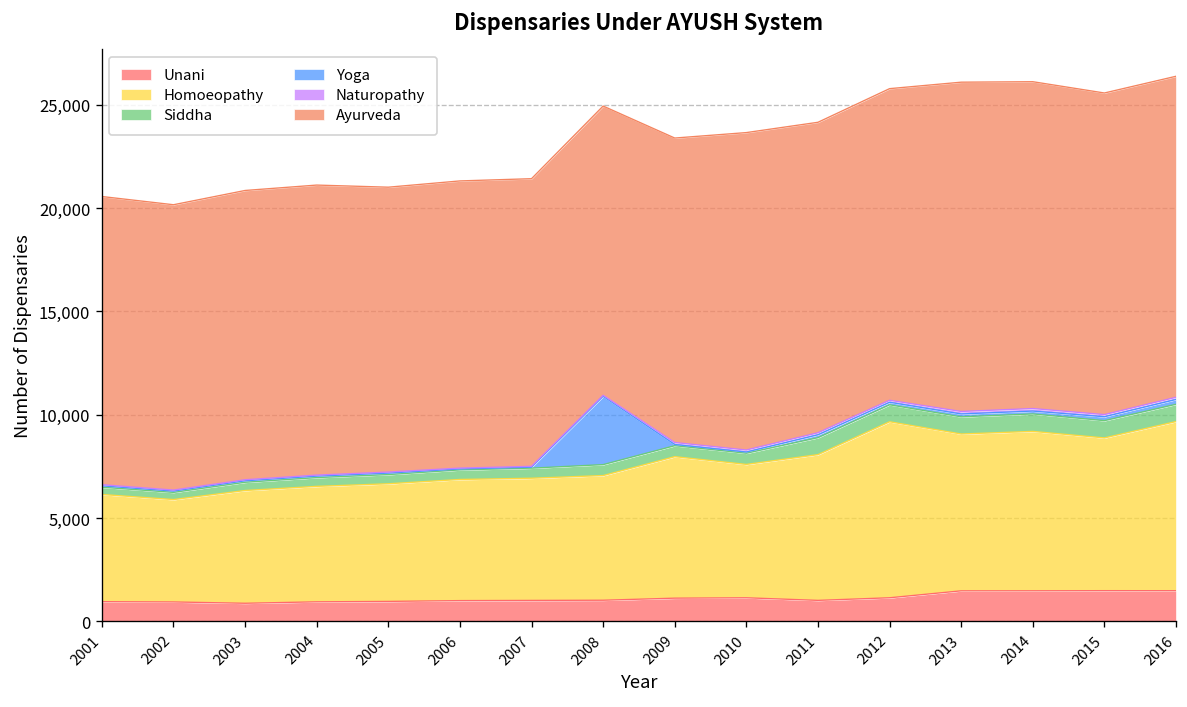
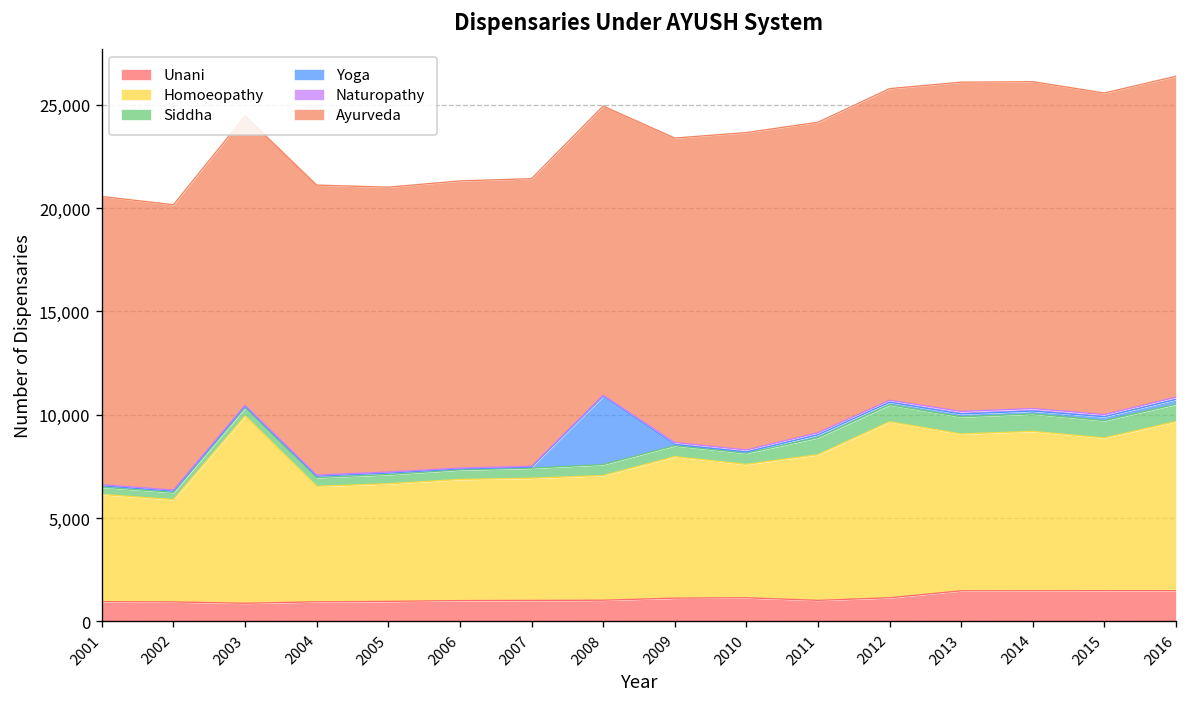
  {
    "Homoeopathy": {
      "2001": "5,200",
      "2002": "5,000",
-     "2003": "5,500",
+     "2003": "9,100",
      "2004": "5,600",
      "2005": "5,700",
      "2006": "5,900",
      "2007": "5,900",
      "2008": "6,000",
      "2009": "6,800",
      "2010": "6,500",
      "2011": "7,000",
      "2012": "8,500",
      "2013": "7,600",
      "2014": "7,700",
      "2015": "7,400",
      "2016": "8,200"
    },
    "Siddha": {
      "2008": "500",
      "2015": "800",
      "2016": "800"
    }
  }
